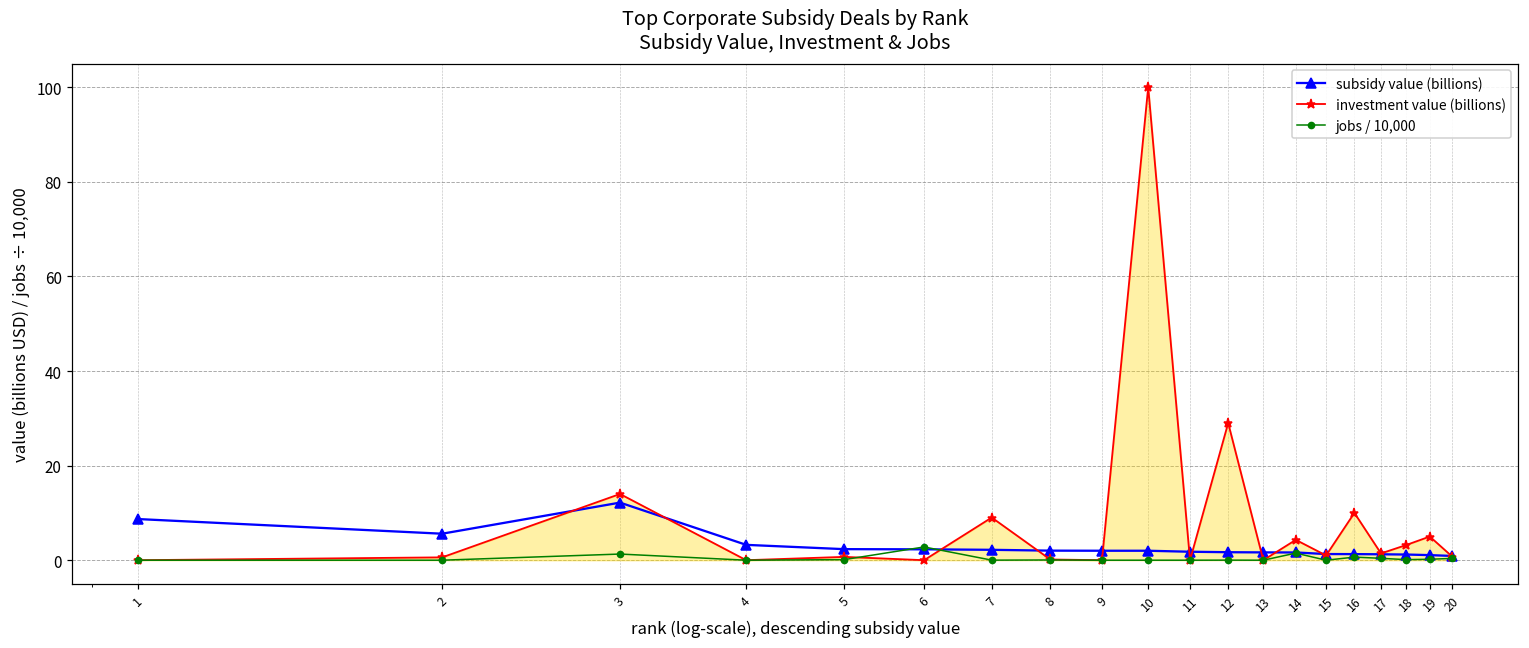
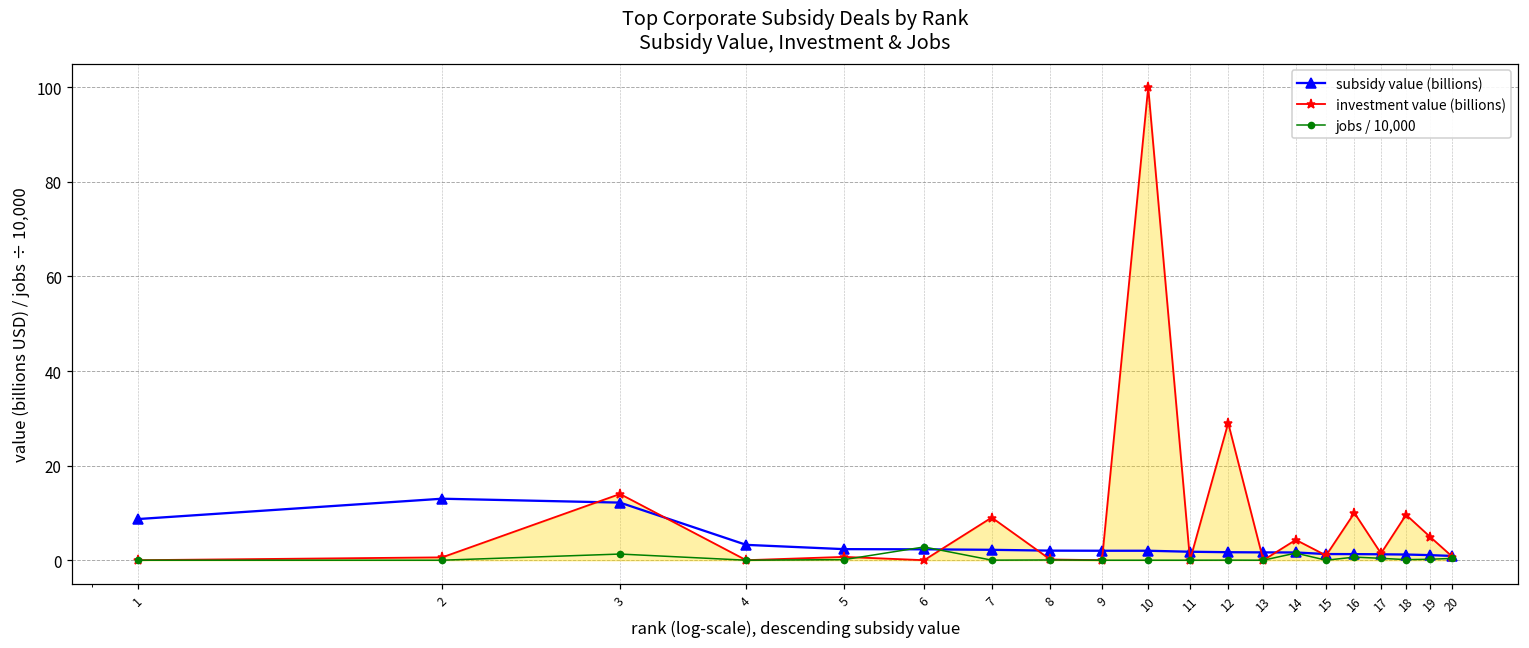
  {
    "subsidy value (billions)": {
      "1": 9,
-     "2": 6,
+     "2": 13,
      "3": 12,
      "4": 3,
      "5": 2,
      "7": 2,
      "8": 2,
      "9": 2,
      "10": 2,
      "11": 2,
      "12": 2,
      "13": 2,
      "16": 1,
      "18": 1,
      "19": 1
    },
    "investment value (billions)": {
      "2": 1,
      "3": 14,
      "6": 0,
      "7": 9,
      "10": 100,
      "12": 29,
      "14": 4,
      "16": 10,
-     "18": 3,
+     "18": 10,
      "19": 5
    },
    "jobs / 10,000": {
      "2": 0,
      "3": 1,
      "7": 0,
      "10": 0,
      "12": 0,
      "15": 0,
      "16": 1,
      "17": 0,
      "18": 0,
      "19": 0
    }
  }
